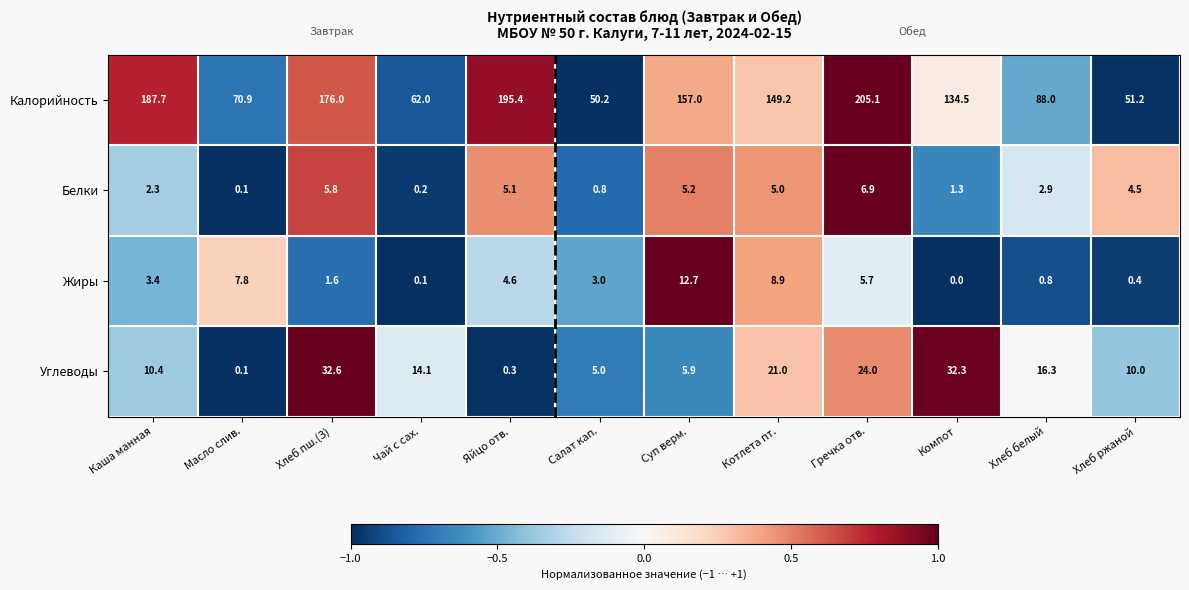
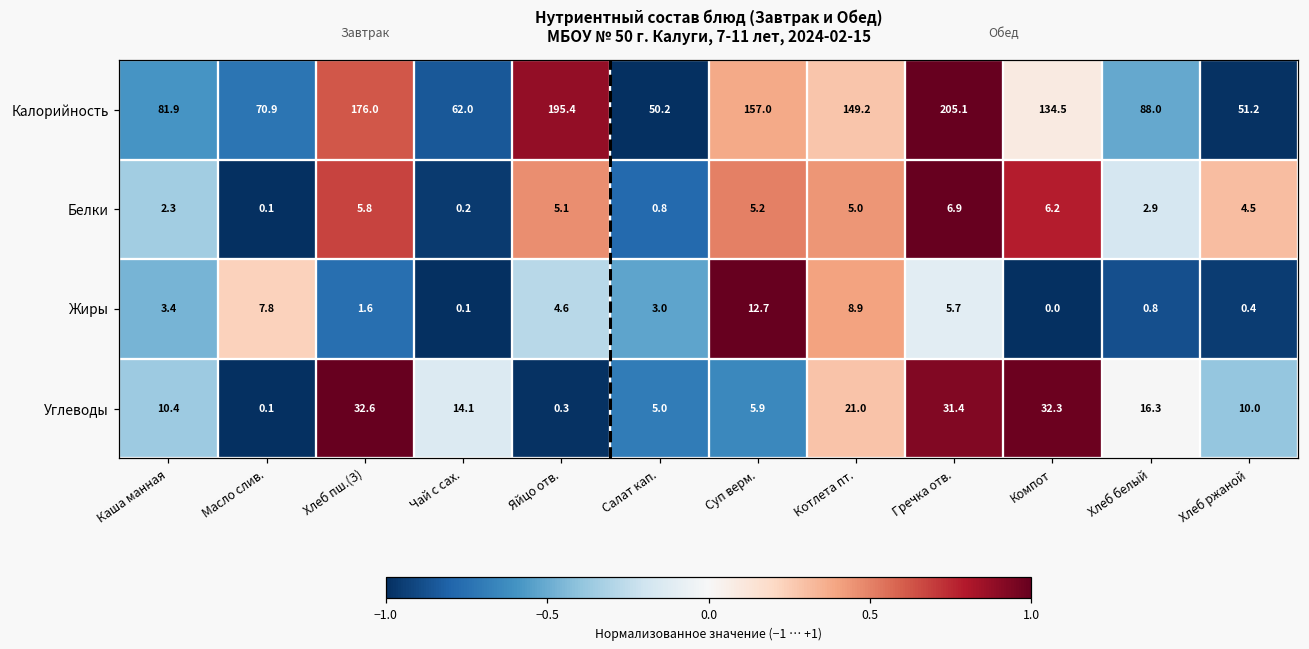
  {
    "Калорийность": {
-     "Каша манная": 187.7,
+     "Каша манная": 81.9,
      "Масло слив.": 70.9,
      "Хлеб пш.(З)": 176.0,
      "Чай с сах.": 62.0,
      "Яйцо отв.": 195.4,
      "Салат кап.": 50.2,
      "Суп верм.": 157.0,
      "Котлета пт.": 149.2,
      "Гречка отв.": 205.1,
      "Компот": 134.5,
      "Хлеб белый": 88.0,
      "Хлеб ржаной": 51.2
    },
    "Белки": {
      "Каша манная": 2.3,
      "Масло слив.": 0.1,
      "Хлеб пш.(З)": 5.8,
      "Чай с сах.": 0.2,
      "Яйцо отв.": 5.1,
      "Салат кап.": 0.8,
      "Суп верм.": 5.2,
      "Котлета пт.": 5.0,
      "Гречка отв.": 6.9,
-     "Компот": 1.3,
+     "Компот": 6.2,
      "Хлеб белый": 2.9,
      "Хлеб ржаной": 4.5
    },
    "Жиры": {
      "Каша манная": 3.4,
      "Масло слив.": 7.8,
      "Хлеб пш.(З)": 1.6,
      "Чай с сах.": 0.1,
      "Яйцо отв.": 4.6,
      "Салат кап.": 3.0,
      "Суп верм.": 12.7,
      "Котлета пт.": 8.9,
      "Гречка отв.": 5.7,
      "Компот": 0.0,
      "Хлеб белый": 0.8,
      "Хлеб ржаной": 0.4
    },
    "Углеводы": {
      "Каша манная": 10.4,
      "Масло слив.": 0.1,
      "Хлеб пш.(З)": 32.6,
      "Чай с сах.": 14.1,
      "Яйцо отв.": 0.3,
      "Салат кап.": 5.0,
      "Суп верм.": 5.9,
      "Котлета пт.": 21.0,
-     "Гречка отв.": 24.0,
+     "Гречка отв.": 31.4,
      "Компот": 32.3,
      "Хлеб белый": 16.3,
      "Хлеб ржаной": 10.0
    }
  }
